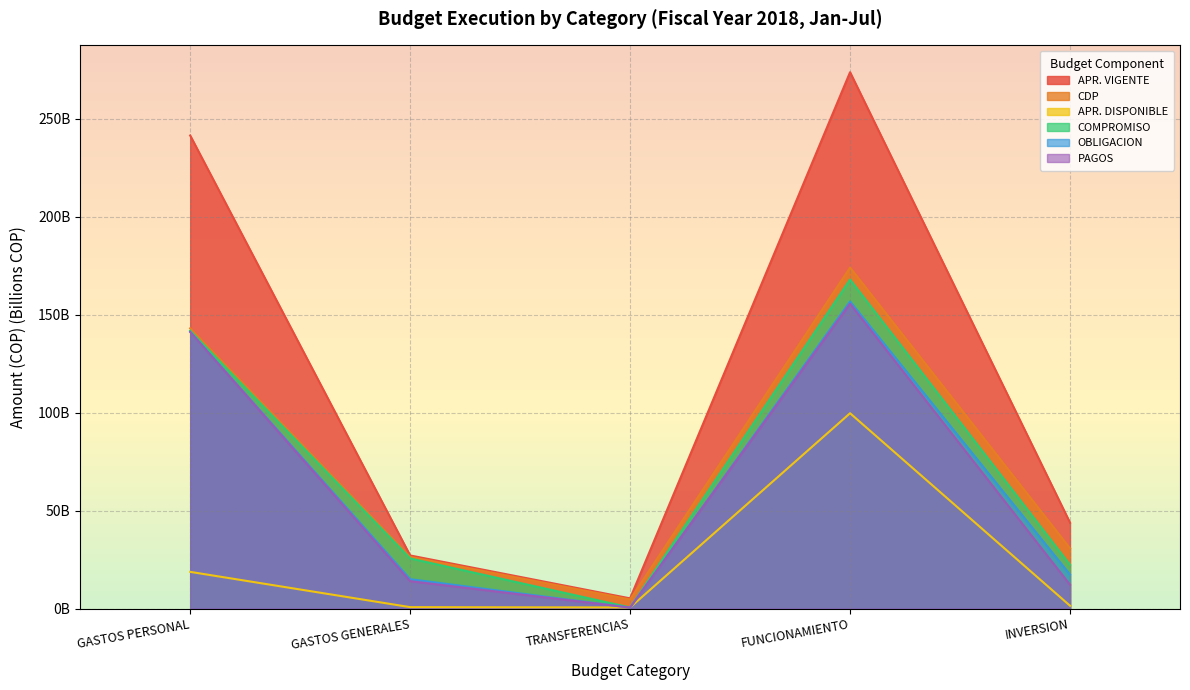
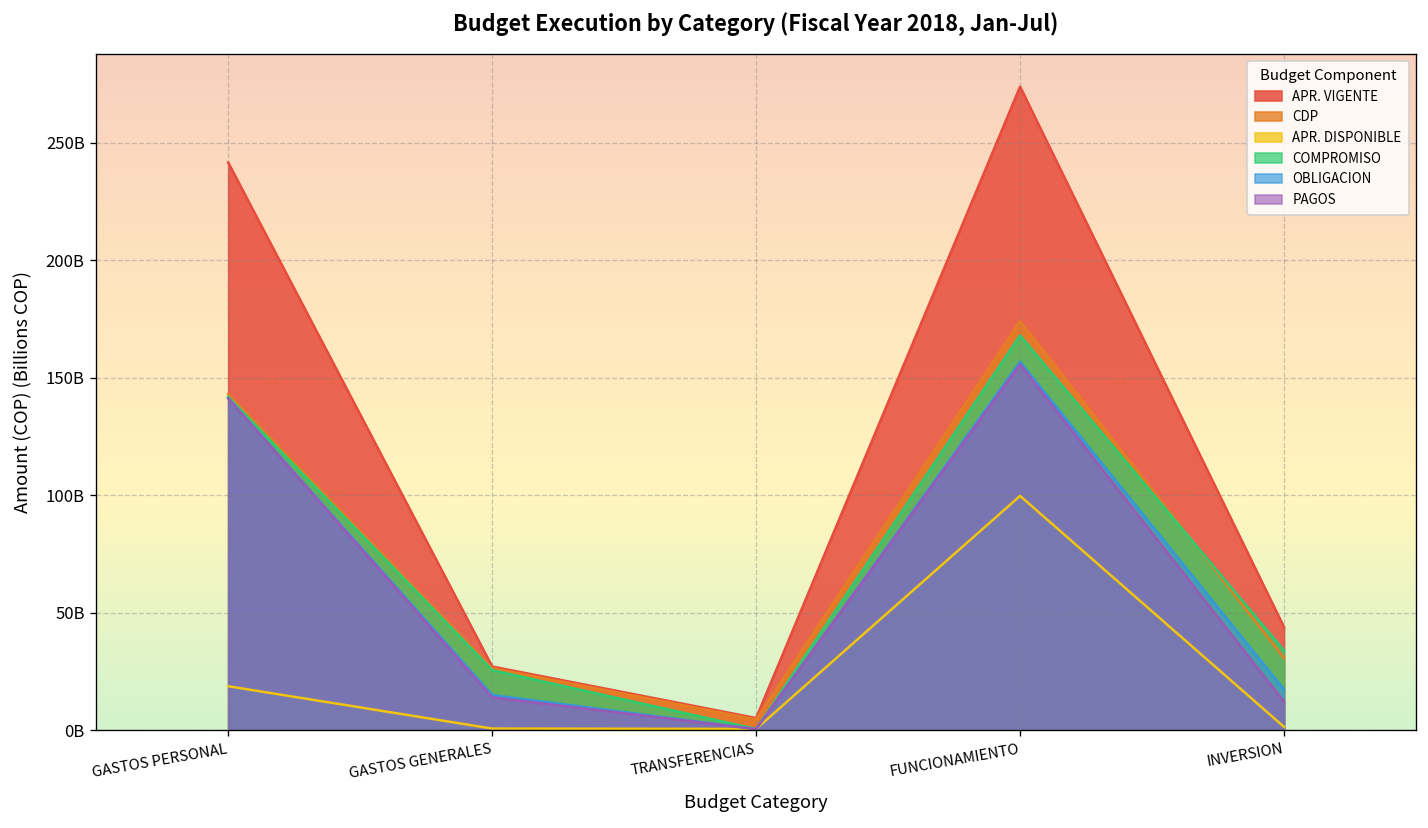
  {
    "APR. DISPONIBLE": {
      "GASTOS PERSONAL": 19000000000,
      "GASTOS GENERALES": 1000000000,
      "FUNCIONAMIENTO": 100000000000,
      "INVERSION": 1000000000
    },
    "COMPROMISO": {
      "FUNCIONAMIENTO": 168000000000,
-     "INVERSION": 22000000000
+     "INVERSION": 34000000000
    },
    "OBLIGACION": {
      "INVERSION": 17000000000
    },
    "PAGOS": {
      "INVERSION": 12000000000
    }
  }
